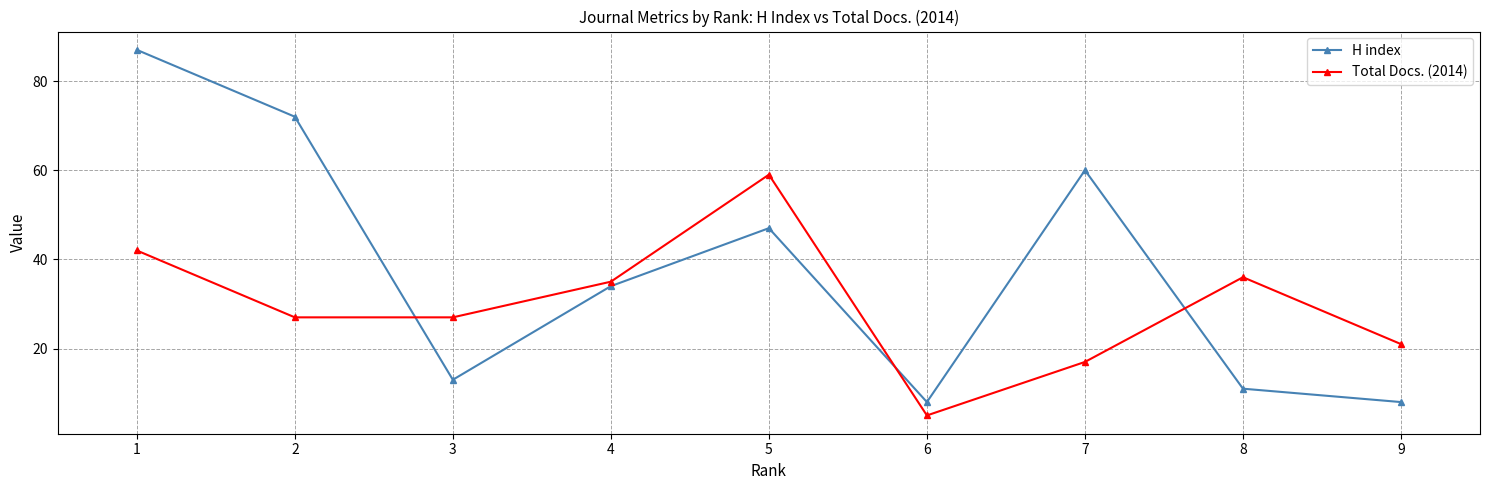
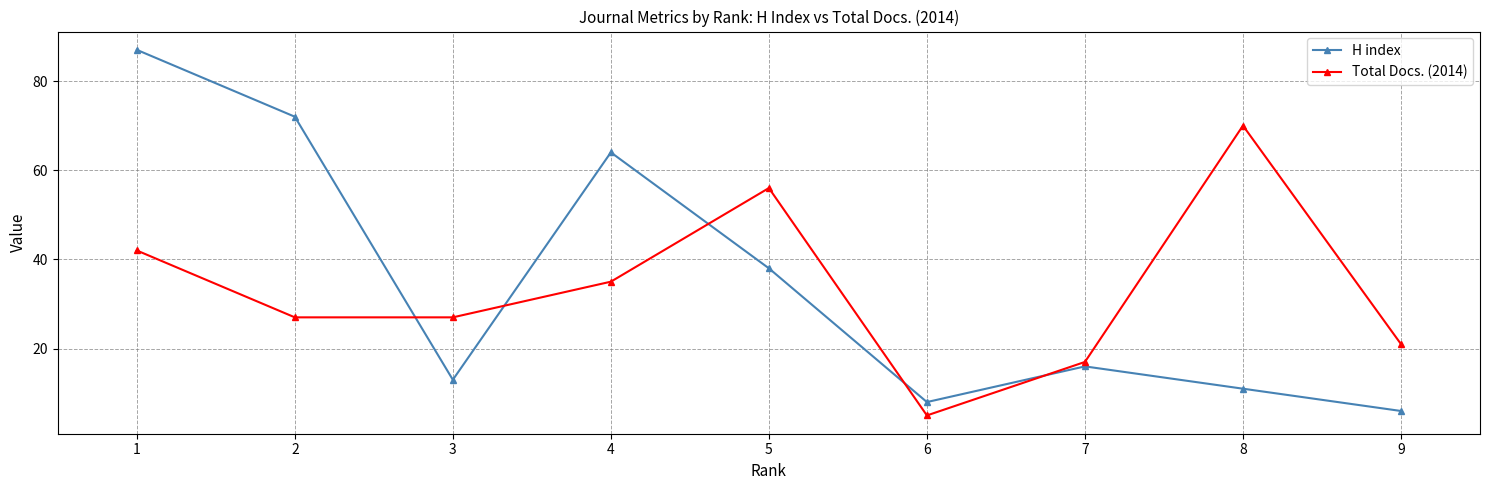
  {
    "H index": {
      "1": 87,
      "2": 72,
      "3": 13,
-     "4": 34,
-     "5": 47,
+     "4": 64,
+     "5": 38,
      "6": 8,
-     "7": 60,
+     "7": 16,
      "8": 11,
-     "9": 8
+     "9": 6
    },
    "Total Docs. (2014)": {
      "1": 42,
      "2": 27,
      "3": 27,
      "4": 35,
-     "5": 59,
+     "5": 56,
      "6": 5,
      "7": 17,
-     "8": 36,
+     "8": 70,
      "9": 21
    }
  }
